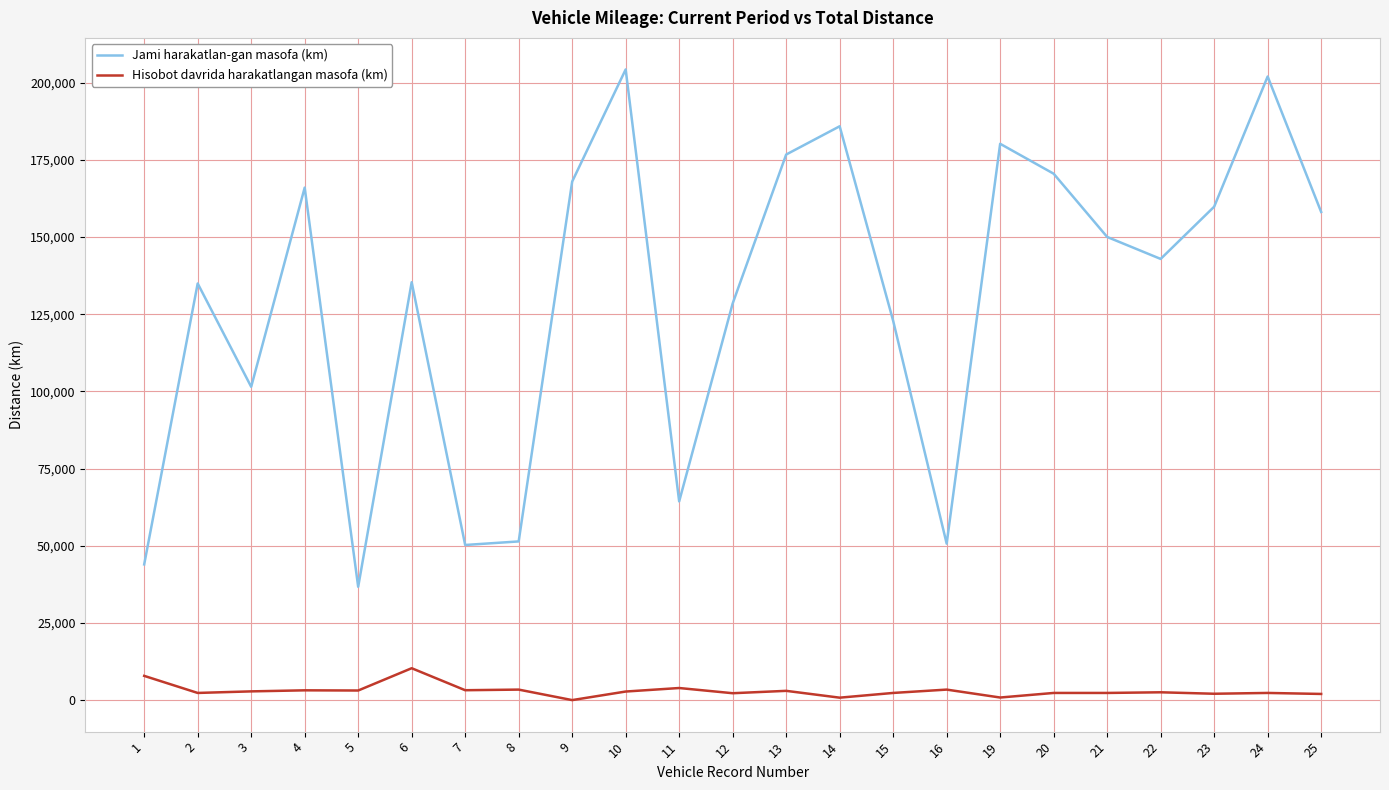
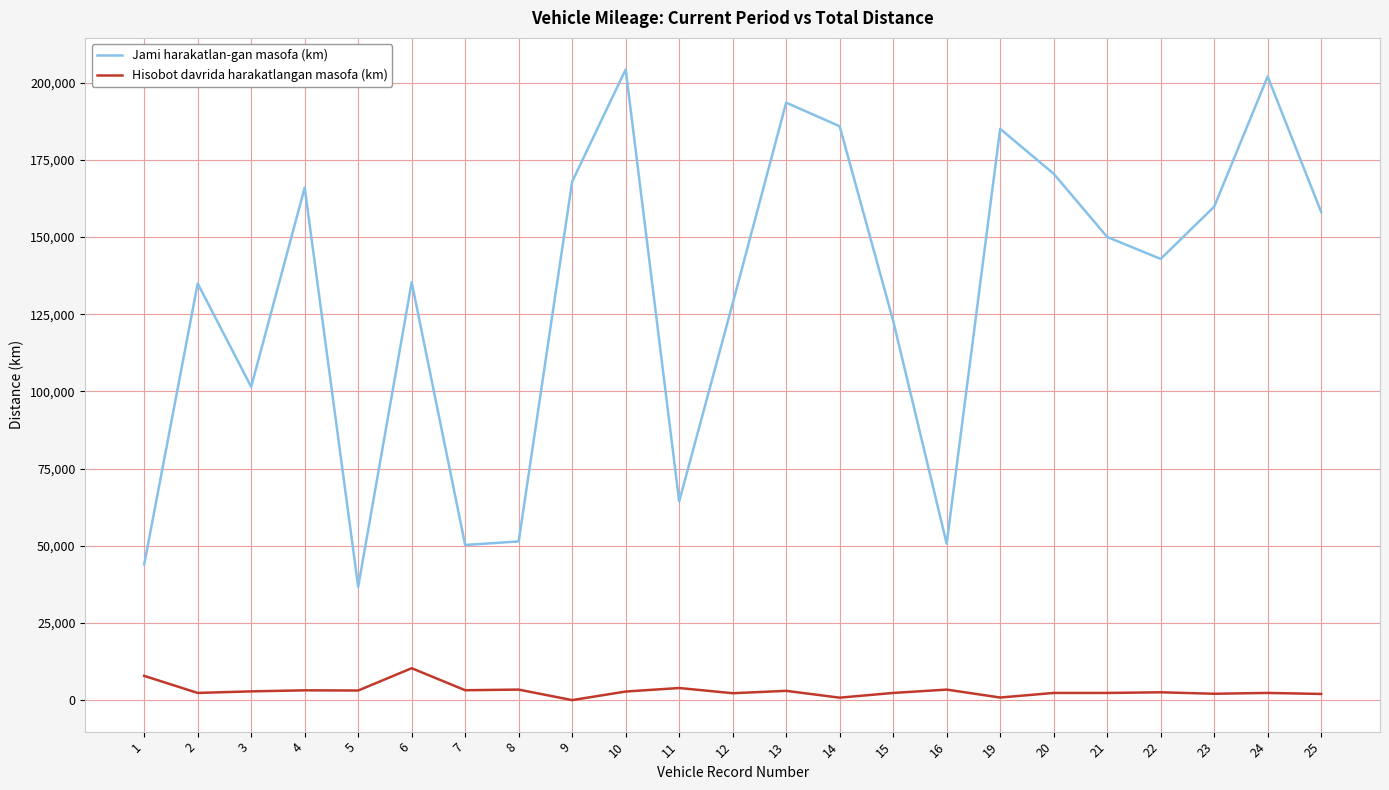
  {
    "Jami harakatlan-gan masofa (km)": {
      "1": "44,000",
      "2": "135,000",
      "3": "101,000",
      "4": "166,000",
      "5": "37,000",
      "6": "135,000",
      "7": "50,000",
      "8": "51,000",
      "9": "168,000",
      "10": "204,000",
      "11": "64,000",
      "12": "128,000",
-     "13": "177,000",
+     "13": "194,000",
      "14": "186,000",
      "15": "123,000",
      "16": "51,000",
-     "19": "180,000",
+     "19": "185,000",
      "20": "171,000",
      "21": "150,000",
      "22": "143,000",
      "23": "160,000",
      "24": "202,000",
      "25": "158,000"
    },
    "Hisobot davrida harakatlangan masofa (km)": {
      "1": "8,000",
      "2": "2,000",
      "3": "3,000",
      "4": "3,000",
      "5": "3,000",
      "6": "10,000",
      "7": "3,000",
      "8": "3,000",
      "9": "0",
      "10": "3,000",
      "11": "4,000",
      "12": "2,000",
      "13": "3,000",
      "14": "1,000",
      "15": "2,000",
      "16": "3,000",
      "19": "1,000",
      "20": "2,000",
      "21": "2,000",
      "22": "3,000",
      "23": "2,000",
      "24": "2,000",
      "25": "2,000"
    }
  }
